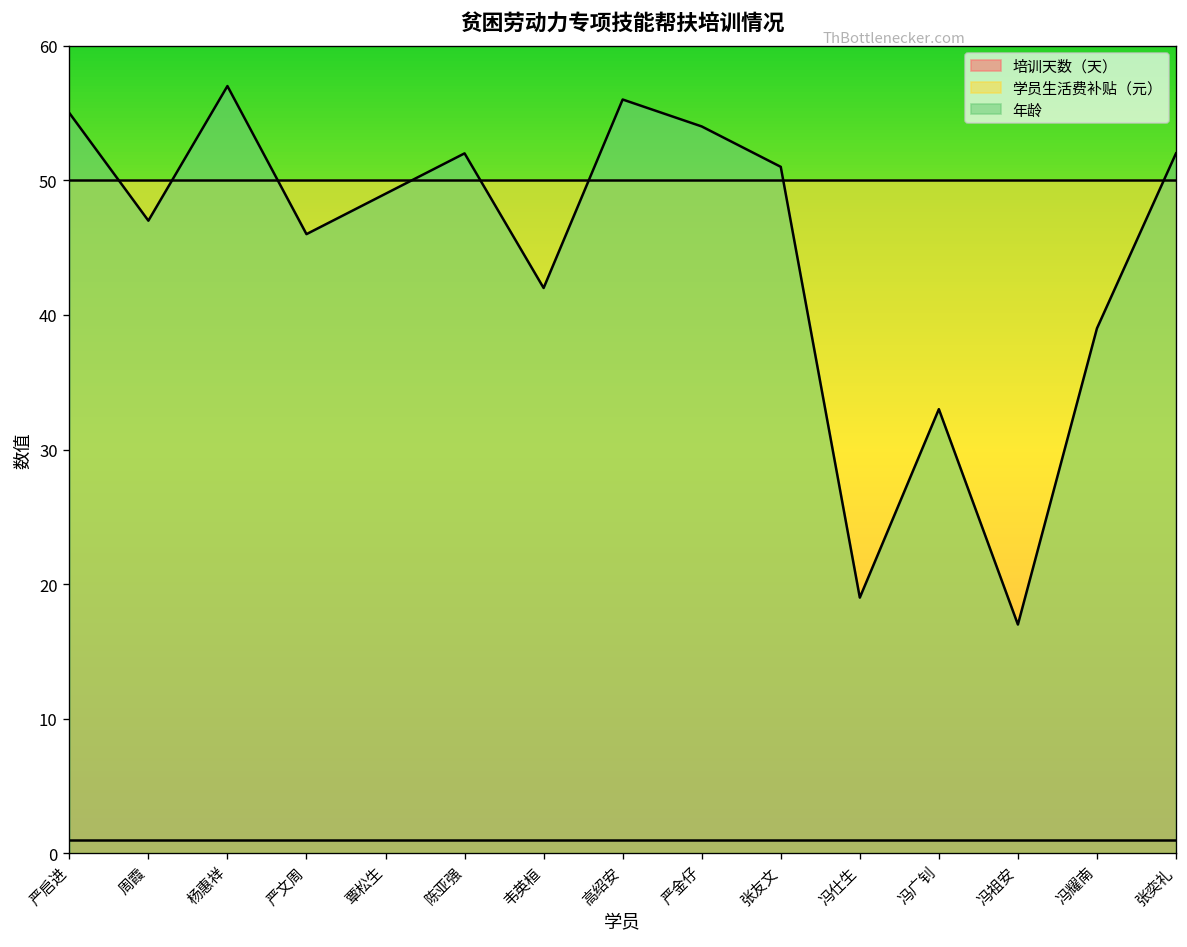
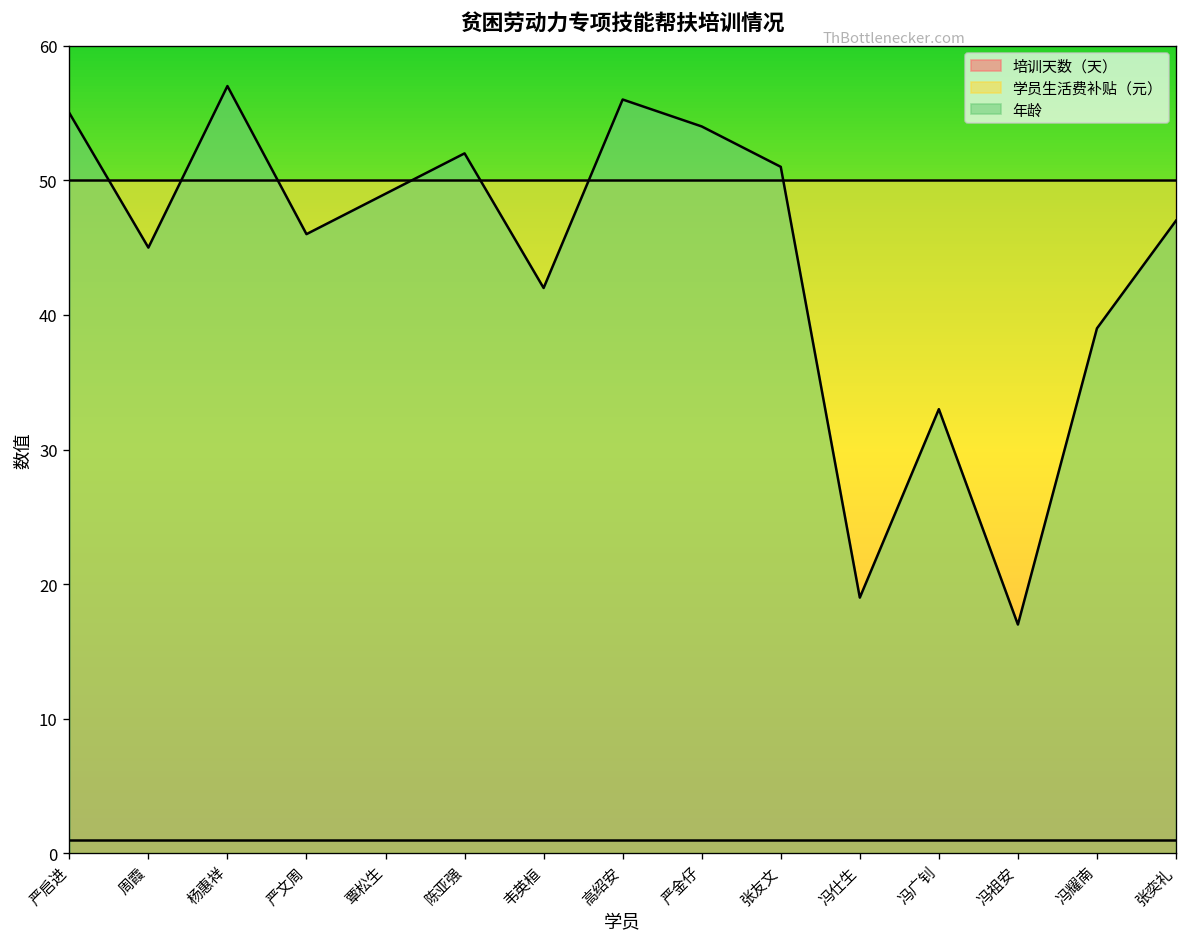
  {
    "培训天数（天）": {
      "严启进": 1,
      "周霞": 1,
      "杨惠祥": 1,
      "严文周": 1,
      "覃松生": 1,
      "陈亚强": 1,
      "韦英桓": 1,
      "高绍安": 1,
      "严金仔": 1,
      "张友文": 1,
      "冯仕生": 1,
      "冯广钊": 1,
      "冯祖安": 1,
      "冯耀南": 1,
      "张奕礼": 1
    },
    "学员生活费补贴（元）": {
      "严启进": 50,
      "周霞": 50,
      "杨惠祥": 50,
      "严文周": 50,
      "覃松生": 50,
      "陈亚强": 50,
      "韦英桓": 50,
      "高绍安": 50,
      "严金仔": 50,
      "张友文": 50,
      "冯仕生": 50,
      "冯广钊": 50,
      "冯祖安": 50,
      "冯耀南": 50,
      "张奕礼": 50
    },
    "年龄": {
      "严启进": 55,
-     "周霞": 47,
+     "周霞": 45,
      "杨惠祥": 57,
      "严文周": 46,
      "覃松生": 49,
      "陈亚强": 52,
      "韦英桓": 42,
      "高绍安": 56,
      "严金仔": 54,
      "张友文": 51,
      "冯仕生": 19,
      "冯广钊": 33,
      "冯祖安": 17,
      "冯耀南": 39,
-     "张奕礼": 52
+     "张奕礼": 47
    }
  }
